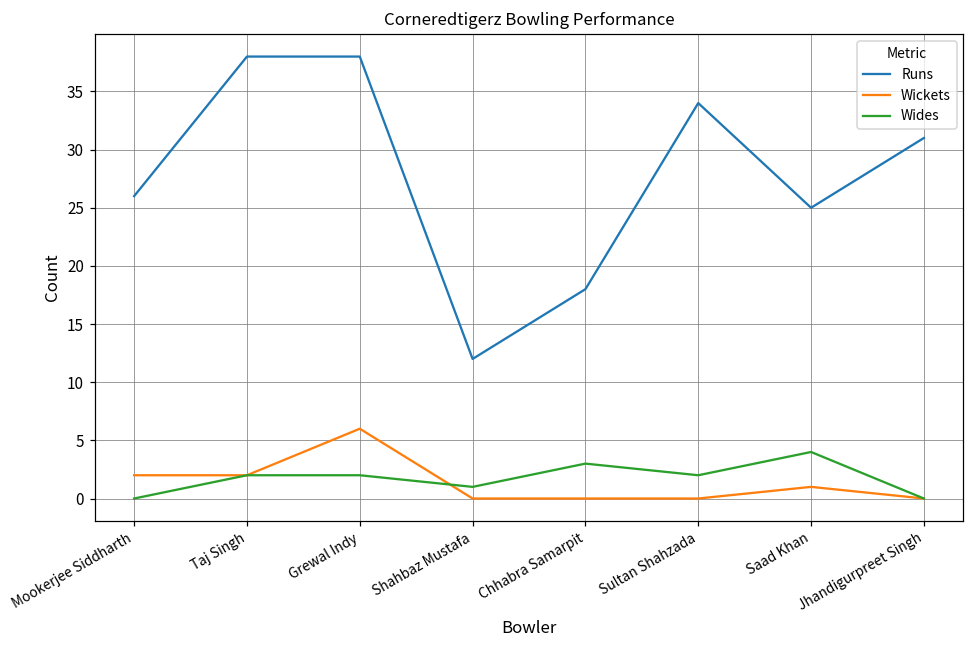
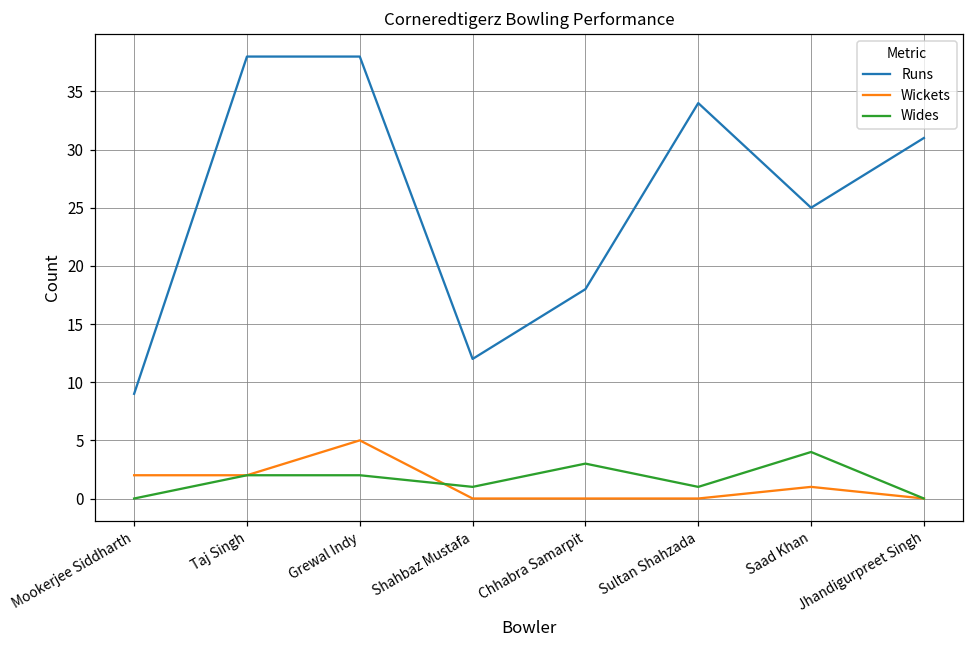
  {
    "Runs": {
-     "Mookerjee Siddharth": 26,
+     "Mookerjee Siddharth": 9,
      "Taj Singh": 38,
      "Grewal Indy": 38,
      "Shahbaz Mustafa": 12,
      "Chhabra Samarpit": 18,
      "Sultan Shahzada": 34,
      "Saad Khan": 25,
      "Jhandigurpreet Singh": 31
    },
    "Wickets": {
      "Mookerjee Siddharth": 2,
-     "Grewal Indy": 6,
+     "Grewal Indy": 5,
      "Shahbaz Mustafa": 0,
      "Chhabra Samarpit": 0,
      "Sultan Shahzada": 0,
      "Saad Khan": 1
    },
    "Wides": {
      "Mookerjee Siddharth": 0,
      "Grewal Indy": 2,
      "Shahbaz Mustafa": 1,
      "Chhabra Samarpit": 3,
-     "Sultan Shahzada": 2,
+     "Sultan Shahzada": 1,
      "Saad Khan": 4
    }
  }
